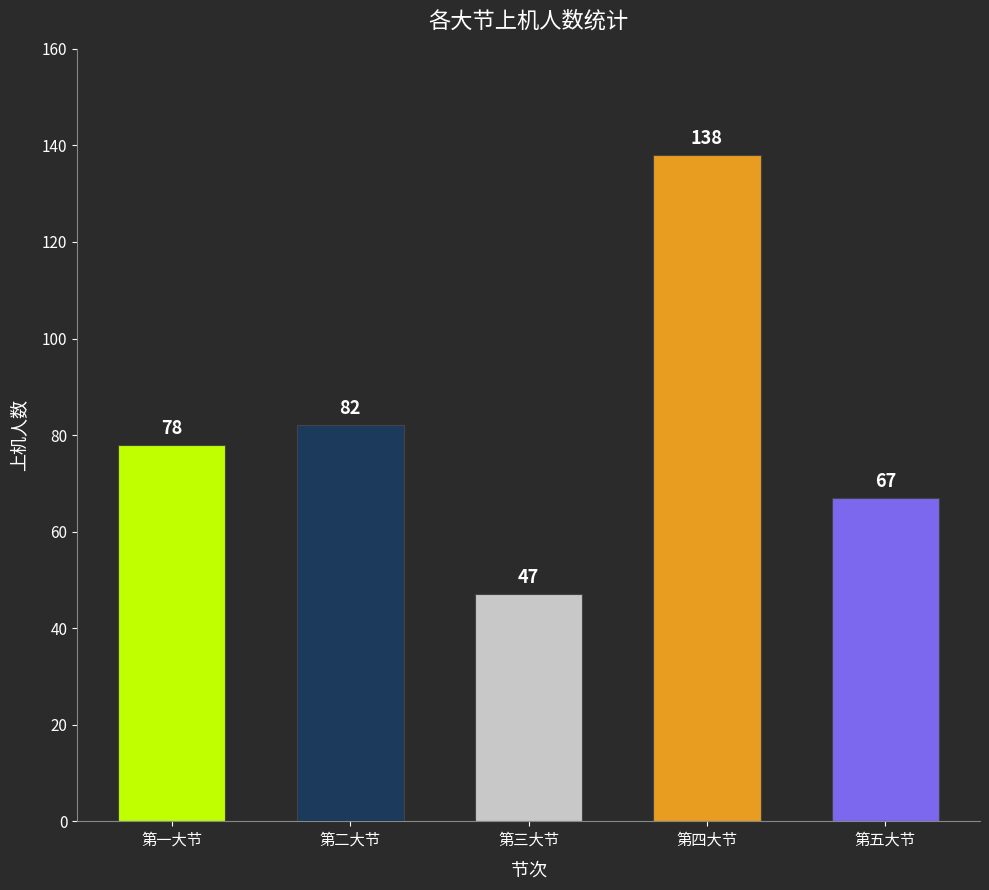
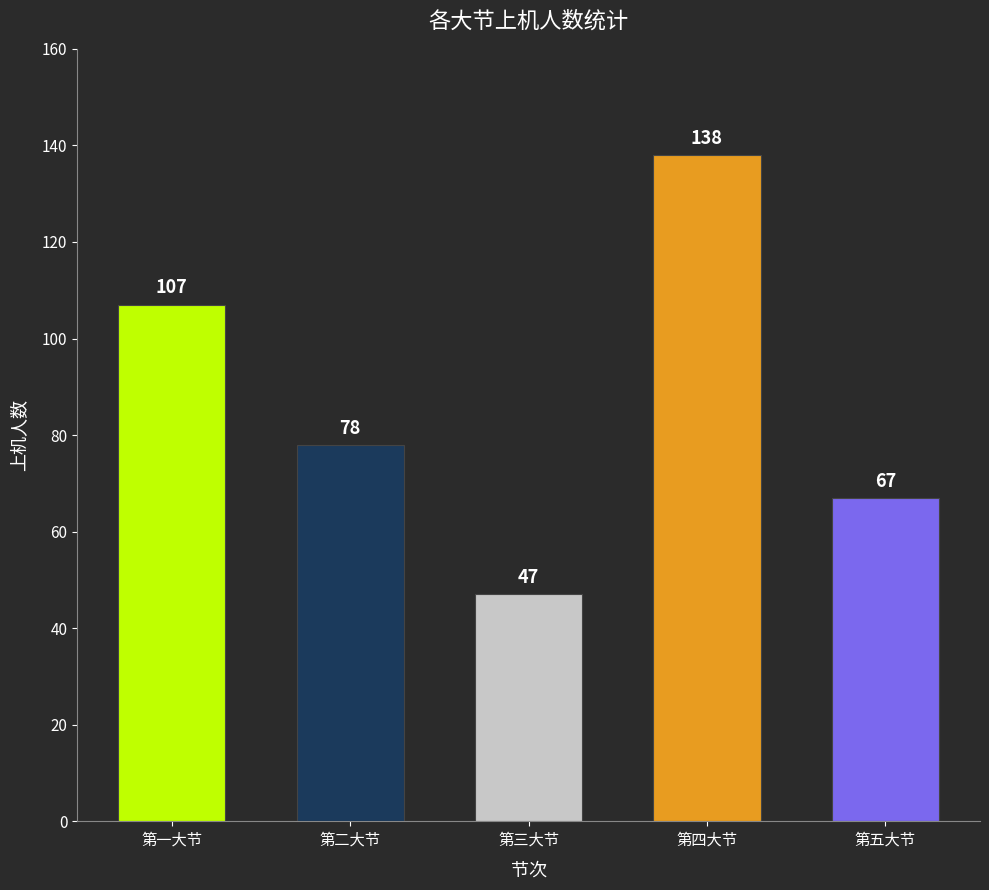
  {
-   "第一大节": 78,
-   "第二大节": 82,
+   "第一大节": 107,
+   "第二大节": 78,
    "第三大节": 47,
    "第四大节": 138,
    "第五大节": 67
  }
